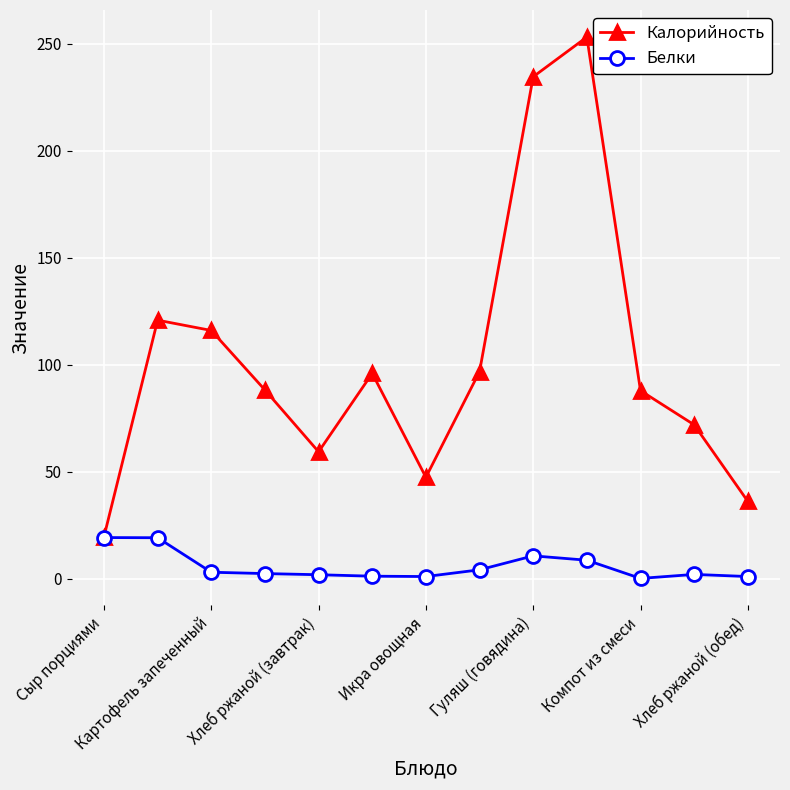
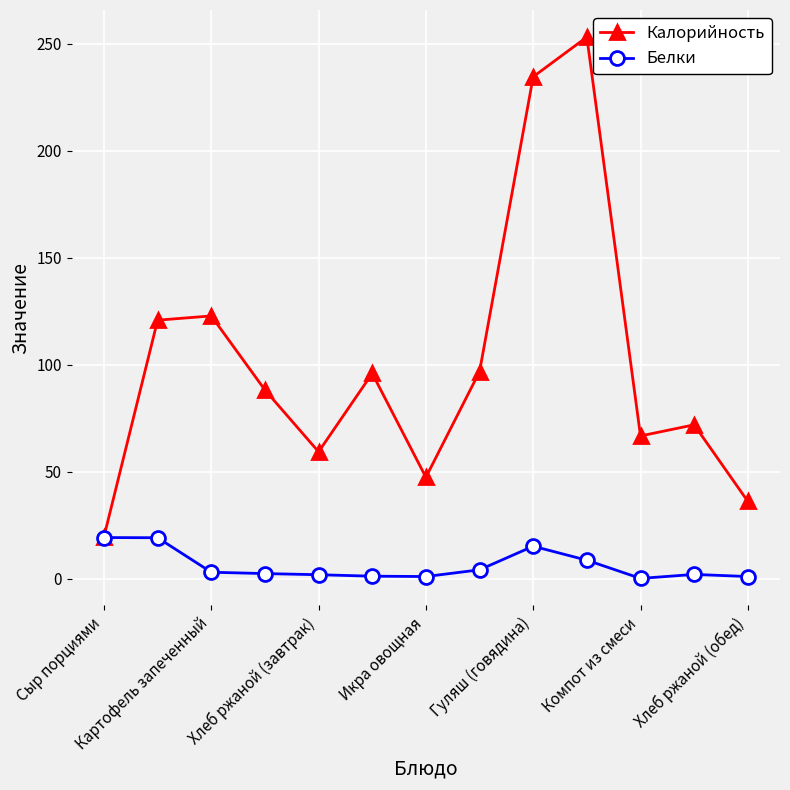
  {
    "Калорийность": {
-     "Картофель запеченный": 116,
+     "Картофель запеченный": 123,
      "Хлеб ржаной (завтрак)": 59,
      "Икра овощная": 48,
      "Гуляш (говядина)": 235,
-     "Компот из смеси": 88,
+     "Компот из смеси": 67,
      "Хлеб ржаной (обед)": 36
    },
    "Белки": {
      "Картофель запеченный": 3,
      "Хлеб ржаной (завтрак)": 2,
      "Икра овощная": 1,
-     "Гуляш (говядина)": 11,
+     "Гуляш (говядина)": 15,
      "Компот из смеси": 0,
      "Хлеб ржаной (обед)": 1
    }
  }
